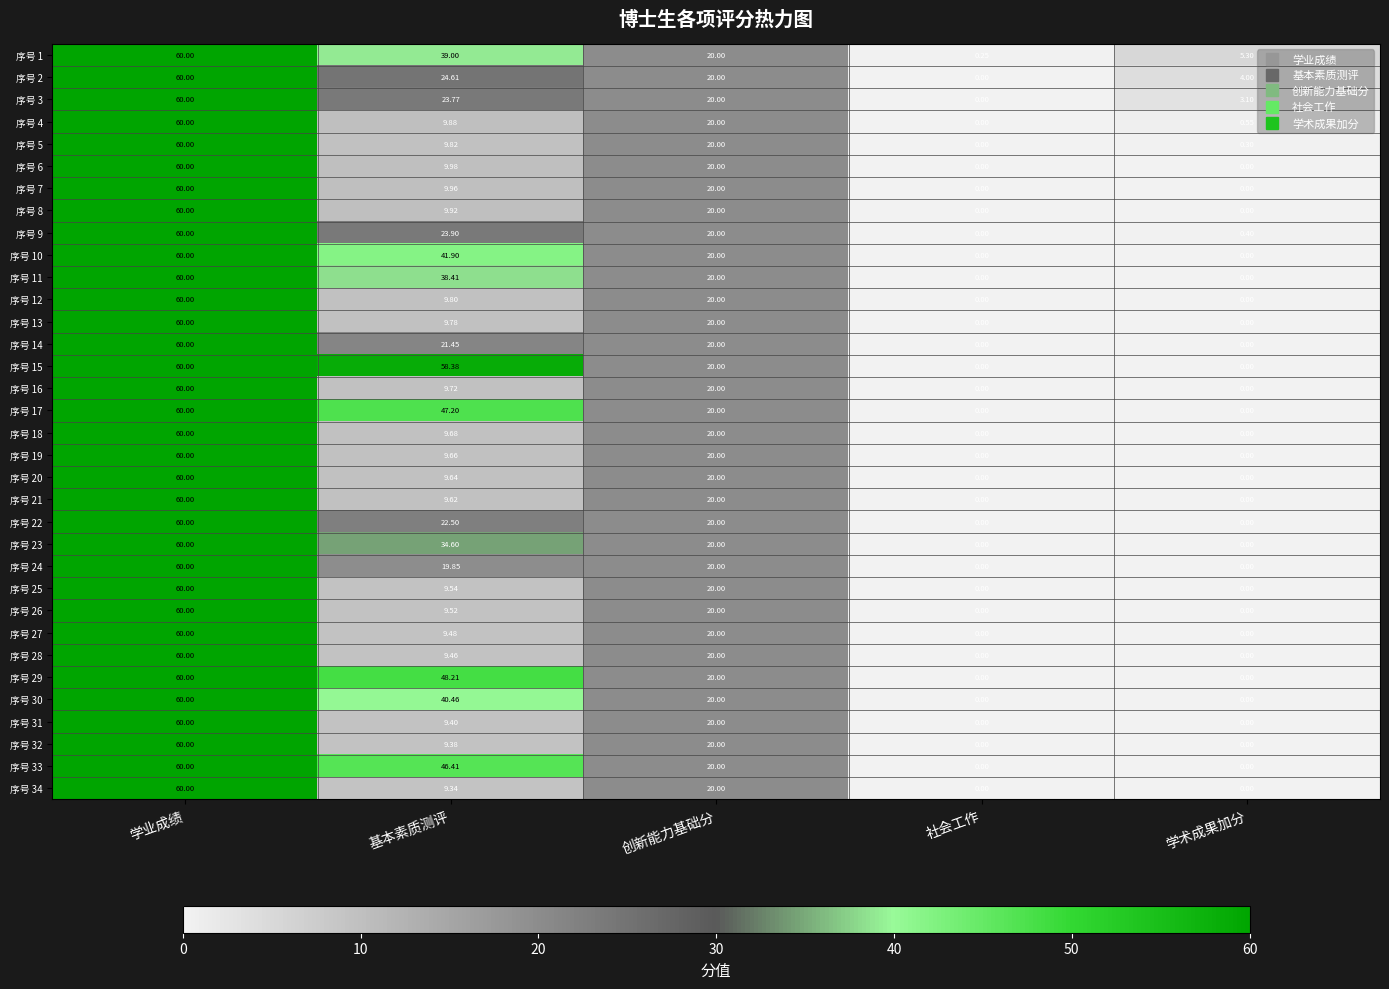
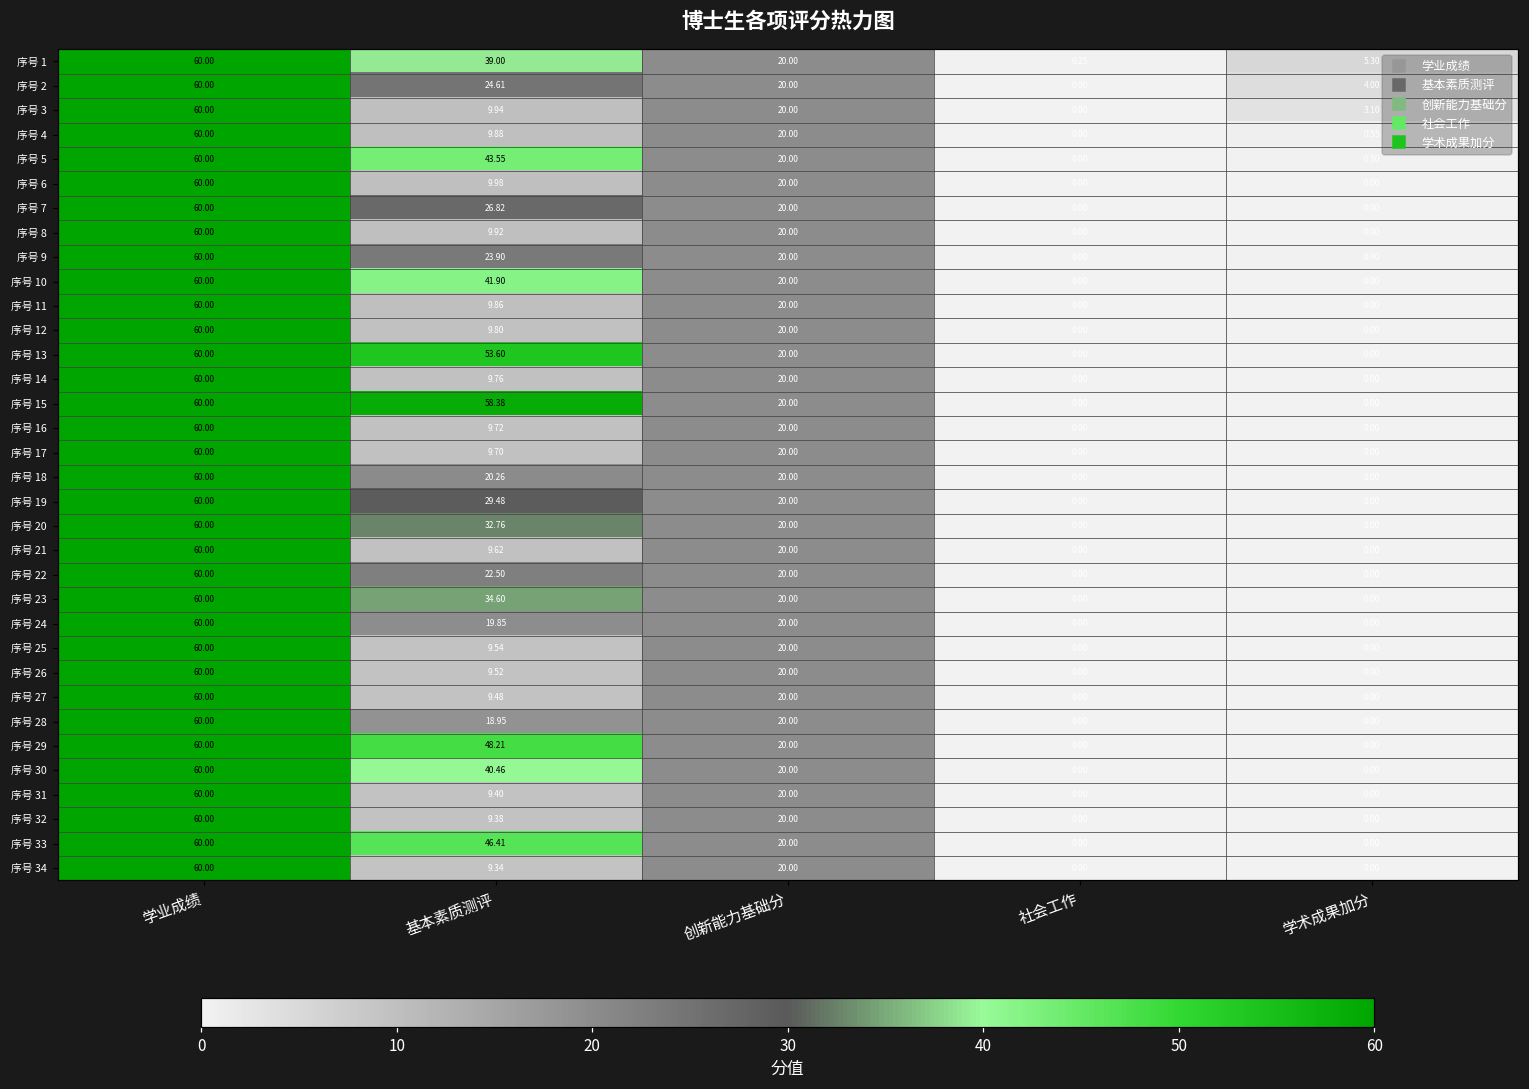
  {
    "序号 1": {
      "学业成绩": 60.00,
      "基本素质测评": 39.00,
      "创新能力基础分": 20.00
    },
    "序号 2": {
      "学业成绩": 60.00,
      "基本素质测评": 24.61,
      "创新能力基础分": 20.00
    },
    "序号 3": {
      "学业成绩": 60.00,
-     "基本素质测评": 23.77,
+     "基本素质测评": 9.94,
      "创新能力基础分": 20.00
    },
    "序号 4": {
      "学业成绩": 60.00,
      "基本素质测评": 9.88,
      "创新能力基础分": 20.00
    },
    "序号 5": {
      "学业成绩": 60.00,
-     "基本素质测评": 9.82,
+     "基本素质测评": 43.55,
      "创新能力基础分": 20.00
    },
    "序号 6": {
      "学业成绩": 60.00,
      "基本素质测评": 9.98,
      "创新能力基础分": 20.00
    },
    "序号 7": {
      "学业成绩": 60.00,
-     "基本素质测评": 9.96,
+     "基本素质测评": 26.82,
      "创新能力基础分": 20.00
    },
    "序号 8": {
      "学业成绩": 60.00,
      "基本素质测评": 9.92,
      "创新能力基础分": 20.00
    },
    "序号 9": {
      "学业成绩": 60.00,
      "基本素质测评": 23.90,
      "创新能力基础分": 20.00
    },
    "序号 10": {
      "学业成绩": 60.00,
      "基本素质测评": 41.90,
      "创新能力基础分": 20.00
    },
    "序号 11": {
      "学业成绩": 60.00,
-     "基本素质测评": 38.41,
+     "基本素质测评": 9.86,
      "创新能力基础分": 20.00
    },
    "序号 12": {
      "学业成绩": 60.00,
      "基本素质测评": 9.80,
      "创新能力基础分": 20.00
    },
    "序号 13": {
      "学业成绩": 60.00,
-     "基本素质测评": 9.78,
+     "基本素质测评": 53.60,
      "创新能力基础分": 20.00
    },
    "序号 14": {
      "学业成绩": 60.00,
-     "基本素质测评": 21.45,
+     "基本素质测评": 9.76,
      "创新能力基础分": 20.00
    },
    "序号 15": {
      "学业成绩": 60.00,
      "基本素质测评": 58.38,
      "创新能力基础分": 20.00
    },
    "序号 16": {
      "学业成绩": 60.00,
      "基本素质测评": 9.72,
      "创新能力基础分": 20.00
    },
    "序号 17": {
      "学业成绩": 60.00,
-     "基本素质测评": 47.20,
+     "基本素质测评": 9.70,
      "创新能力基础分": 20.00
    },
    "序号 18": {
      "学业成绩": 60.00,
-     "基本素质测评": 9.68,
+     "基本素质测评": 20.26,
      "创新能力基础分": 20.00
    },
    "序号 19": {
      "学业成绩": 60.00,
-     "基本素质测评": 9.66,
+     "基本素质测评": 29.48,
      "创新能力基础分": 20.00
    },
    "序号 20": {
      "学业成绩": 60.00,
-     "基本素质测评": 9.64,
+     "基本素质测评": 32.76,
      "创新能力基础分": 20.00
    },
    "序号 21": {
      "学业成绩": 60.00,
      "基本素质测评": 9.62,
      "创新能力基础分": 20.00
    },
    "序号 22": {
      "学业成绩": 60.00,
      "基本素质测评": 22.50,
      "创新能力基础分": 20.00
    },
    "序号 23": {
      "学业成绩": 60.00,
      "基本素质测评": 34.60,
      "创新能力基础分": 20.00
    },
    "序号 24": {
      "学业成绩": 60.00,
      "基本素质测评": 19.85,
      "创新能力基础分": 20.00
    },
    "序号 25": {
      "学业成绩": 60.00,
      "基本素质测评": 9.54,
      "创新能力基础分": 20.00
    },
    "序号 26": {
      "学业成绩": 60.00,
      "基本素质测评": 9.52,
      "创新能力基础分": 20.00
    },
    "序号 27": {
      "学业成绩": 60.00,
      "基本素质测评": 9.48,
      "创新能力基础分": 20.00
    },
    "序号 28": {
      "学业成绩": 60.00,
-     "基本素质测评": 9.46,
+     "基本素质测评": 18.95,
      "创新能力基础分": 20.00
    },
    "序号 29": {
      "学业成绩": 60.00,
      "基本素质测评": 48.21,
      "创新能力基础分": 20.00
    },
    "序号 30": {
      "学业成绩": 60.00,
      "基本素质测评": 40.46,
      "创新能力基础分": 20.00
    },
    "序号 31": {
      "学业成绩": 60.00,
      "基本素质测评": 9.40,
      "创新能力基础分": 20.00
    },
    "序号 32": {
      "学业成绩": 60.00,
      "基本素质测评": 9.38,
      "创新能力基础分": 20.00
    },
    "序号 33": {
      "学业成绩": 60.00,
      "基本素质测评": 46.41,
      "创新能力基础分": 20.00
    },
    "序号 34": {
      "学业成绩": 60.00,
      "基本素质测评": 9.34,
      "创新能力基础分": 20.00
    }
  }
